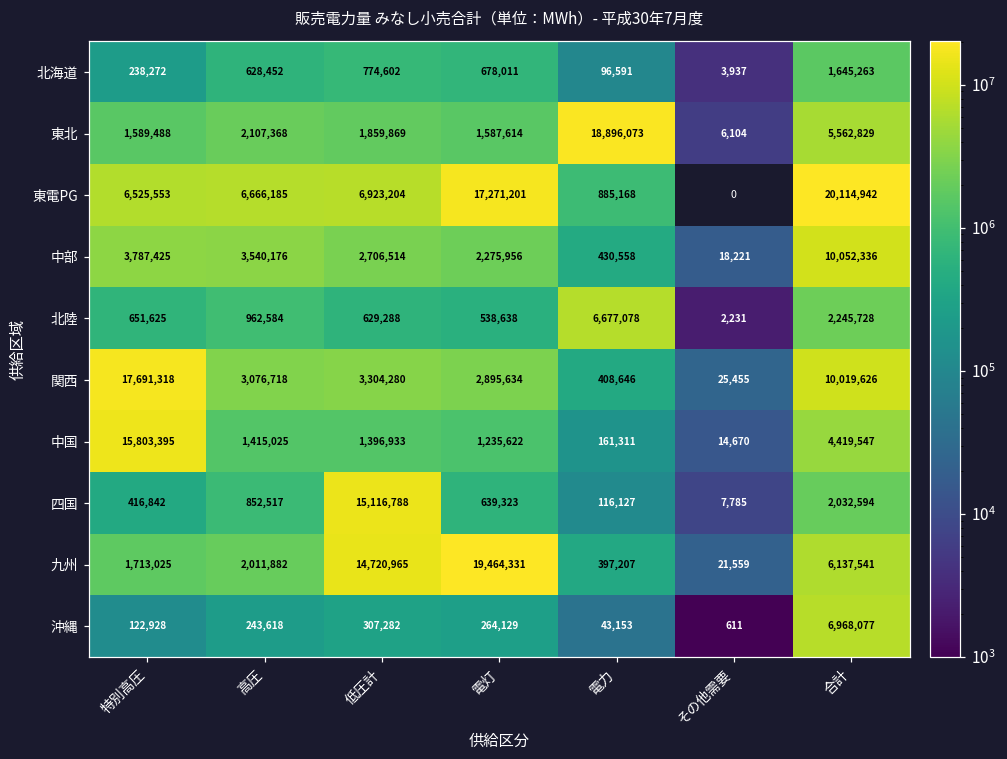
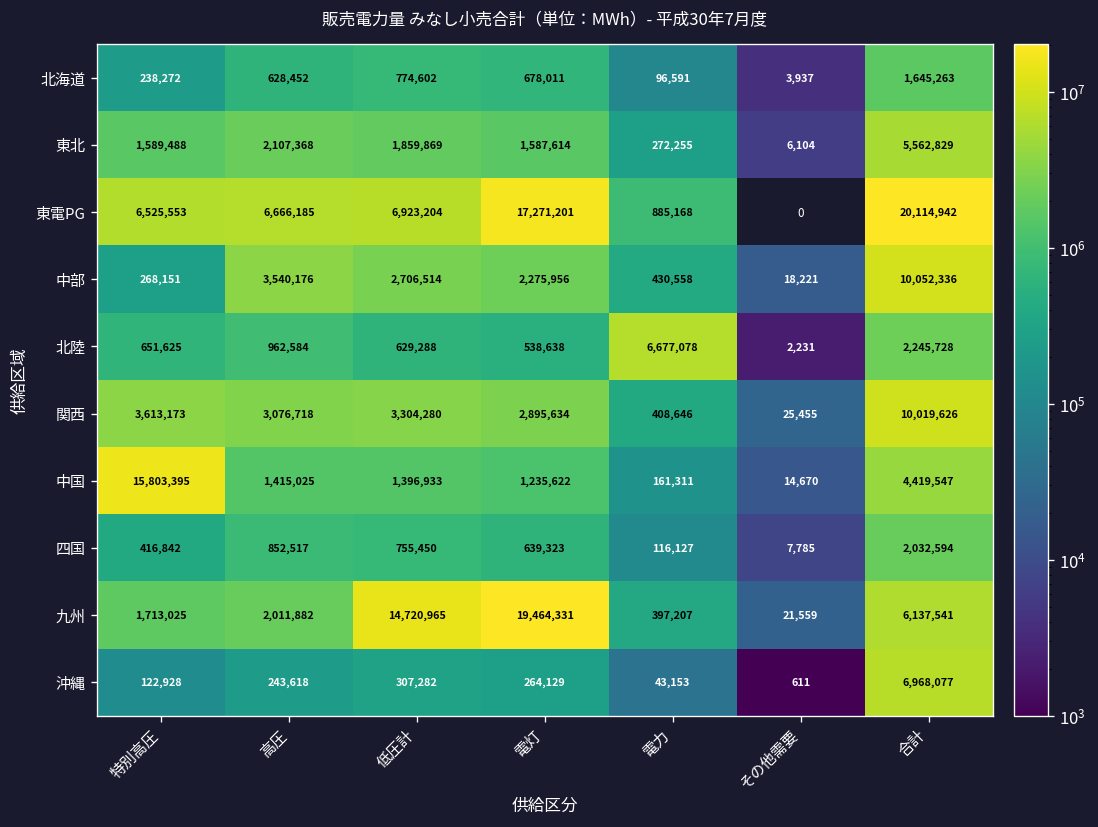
  {
    "北海道": {
      "特別高圧": "238,272",
      "高圧": "628,452",
      "低圧計": "774,602",
      "電灯": "678,011",
      "電力": "96,591",
      "その他需要": "3,937",
      "合計": "1,645,263"
    },
    "東北": {
      "特別高圧": "1,589,488",
      "高圧": "2,107,368",
      "低圧計": "1,859,869",
      "電灯": "1,587,614",
-     "電力": "18,896,073",
+     "電力": "272,255",
      "その他需要": "6,104",
      "合計": "5,562,829"
    },
    "東電PG": {
      "特別高圧": "6,525,553",
      "高圧": "6,666,185",
      "低圧計": "6,923,204",
      "電灯": "17,271,201",
      "電力": "885,168",
      "合計": "20,114,942"
    },
    "中部": {
-     "特別高圧": "3,787,425",
+     "特別高圧": "268,151",
      "高圧": "3,540,176",
      "低圧計": "2,706,514",
      "電灯": "2,275,956",
      "電力": "430,558",
      "その他需要": "18,221",
      "合計": "10,052,336"
    },
    "北陸": {
      "特別高圧": "651,625",
      "高圧": "962,584",
      "低圧計": "629,288",
      "電灯": "538,638",
      "電力": "6,677,078",
      "その他需要": "2,231",
      "合計": "2,245,728"
    },
    "関西": {
-     "特別高圧": "17,691,318",
+     "特別高圧": "3,613,173",
      "高圧": "3,076,718",
      "低圧計": "3,304,280",
      "電灯": "2,895,634",
      "電力": "408,646",
      "その他需要": "25,455",
      "合計": "10,019,626"
    },
    "中国": {
      "特別高圧": "15,803,395",
      "高圧": "1,415,025",
      "低圧計": "1,396,933",
      "電灯": "1,235,622",
      "電力": "161,311",
      "その他需要": "14,670",
      "合計": "4,419,547"
    },
    "四国": {
      "特別高圧": "416,842",
      "高圧": "852,517",
-     "低圧計": "15,116,788",
+     "低圧計": "755,450",
      "電灯": "639,323",
      "電力": "116,127",
      "その他需要": "7,785",
      "合計": "2,032,594"
    },
    "九州": {
      "特別高圧": "1,713,025",
      "高圧": "2,011,882",
      "低圧計": "14,720,965",
      "電灯": "19,464,331",
      "電力": "397,207",
      "その他需要": "21,559",
      "合計": "6,137,541"
    },
    "沖縄": {
      "特別高圧": "122,928",
      "高圧": "243,618",
      "低圧計": "307,282",
      "電灯": "264,129",
      "電力": "43,153",
      "その他需要": "611",
      "合計": "6,968,077"
    }
  }
